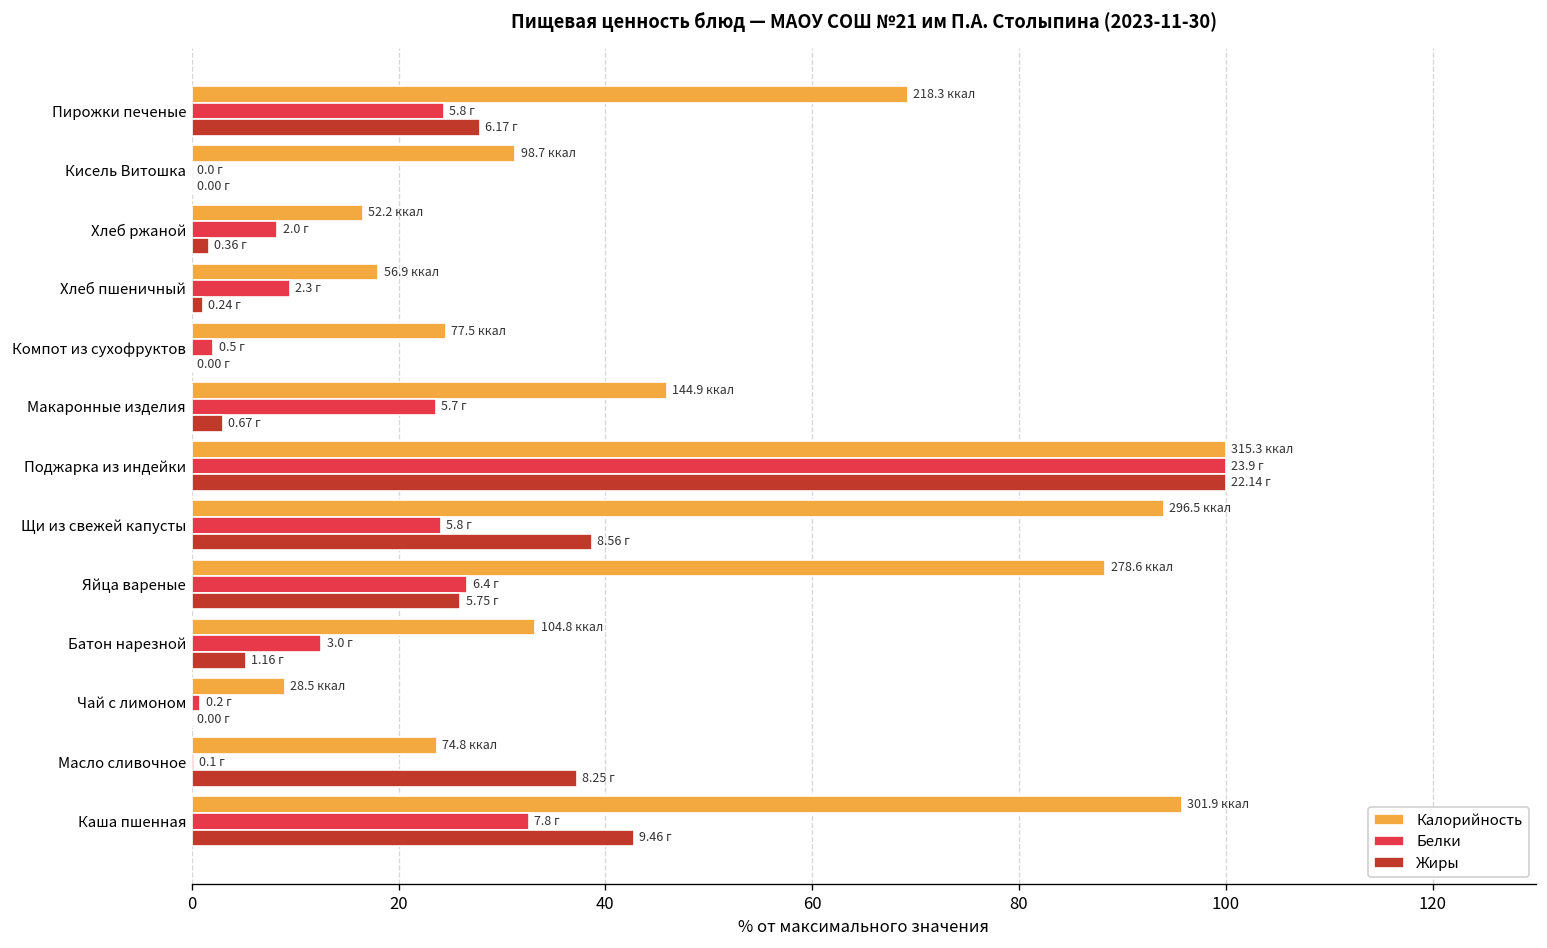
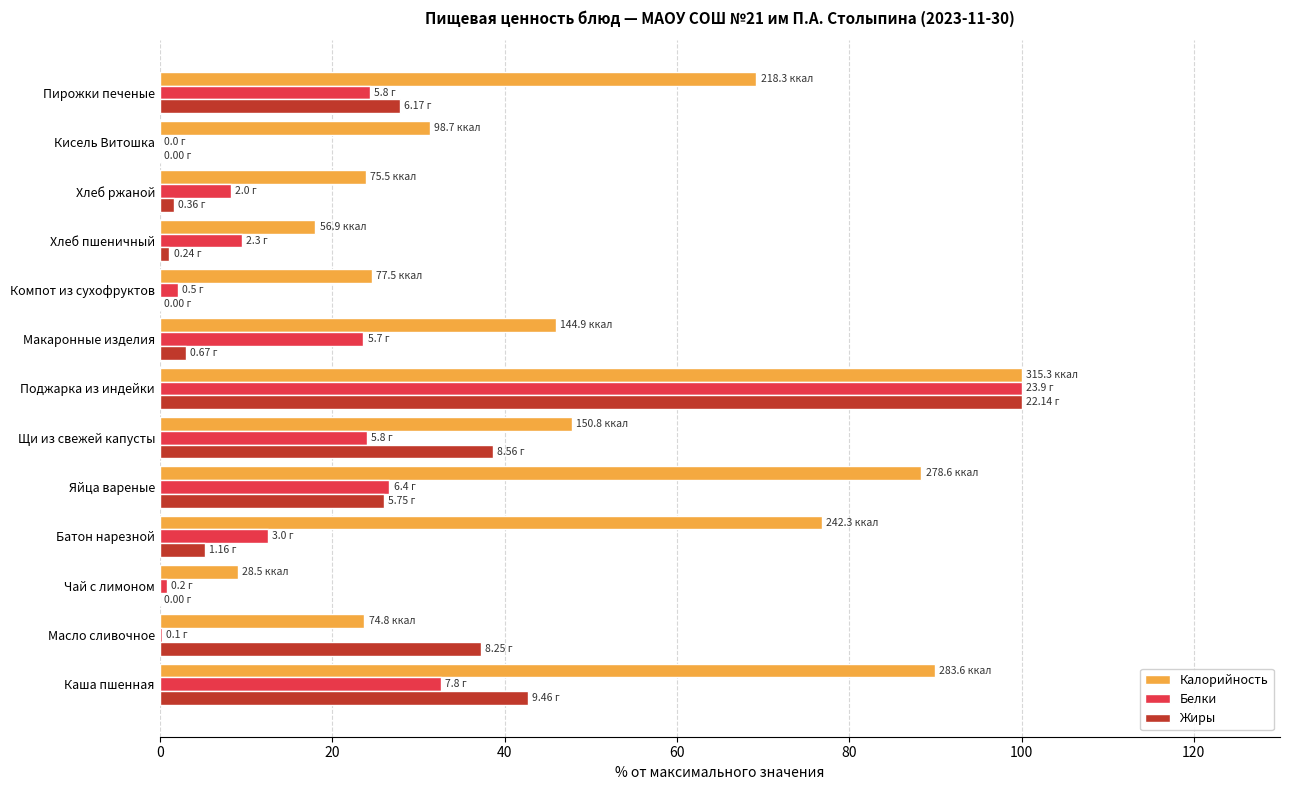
  {
    "Калорийность": {
-     "Хлеб ржаной": 52.2,
-     "Щи из свежей капусты": 296.5,
-     "Батон нарезной": 104.8,
-     "Каша пшенная": 301.9
+     "Хлеб ржаной": 75.5,
+     "Щи из свежей капусты": 150.8,
+     "Батон нарезной": 242.3,
+     "Каша пшенная": 283.6
    }
  }
